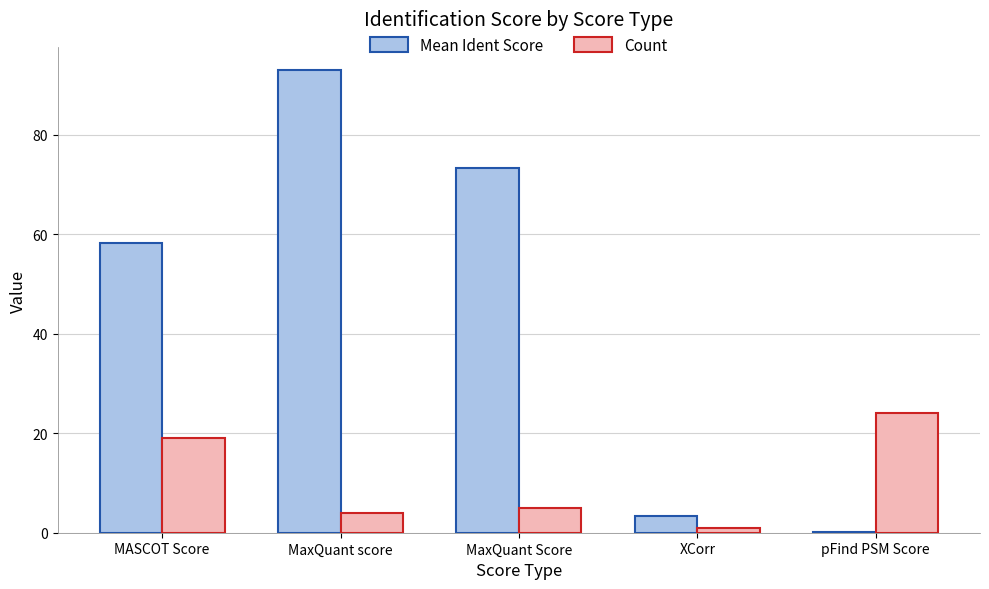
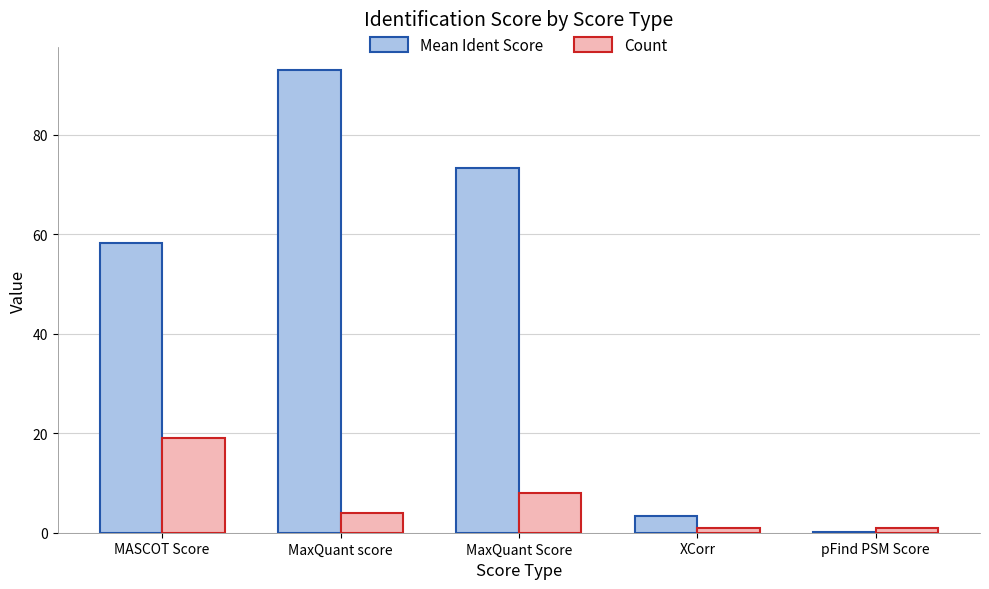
  {
    "Mean Ident Score": {
      "MASCOT Score": 58,
      "MaxQuant score": 93,
      "MaxQuant Score": 73,
      "XCorr": 3
    },
    "Count": {
      "MASCOT Score": 19,
      "MaxQuant score": 4,
-     "MaxQuant Score": 5,
+     "MaxQuant Score": 8,
      "XCorr": 1,
-     "pFind PSM Score": 24
+     "pFind PSM Score": 1
    }
  }
